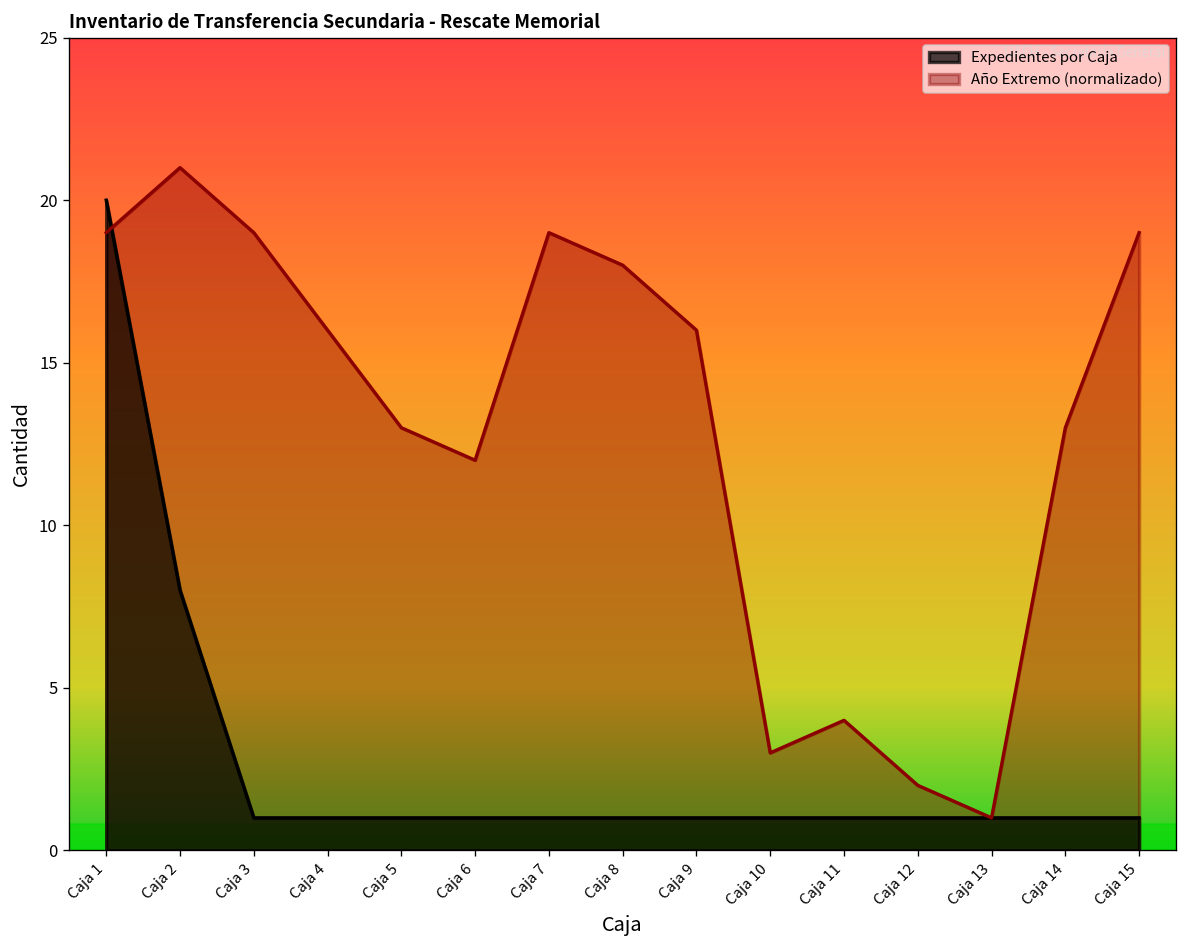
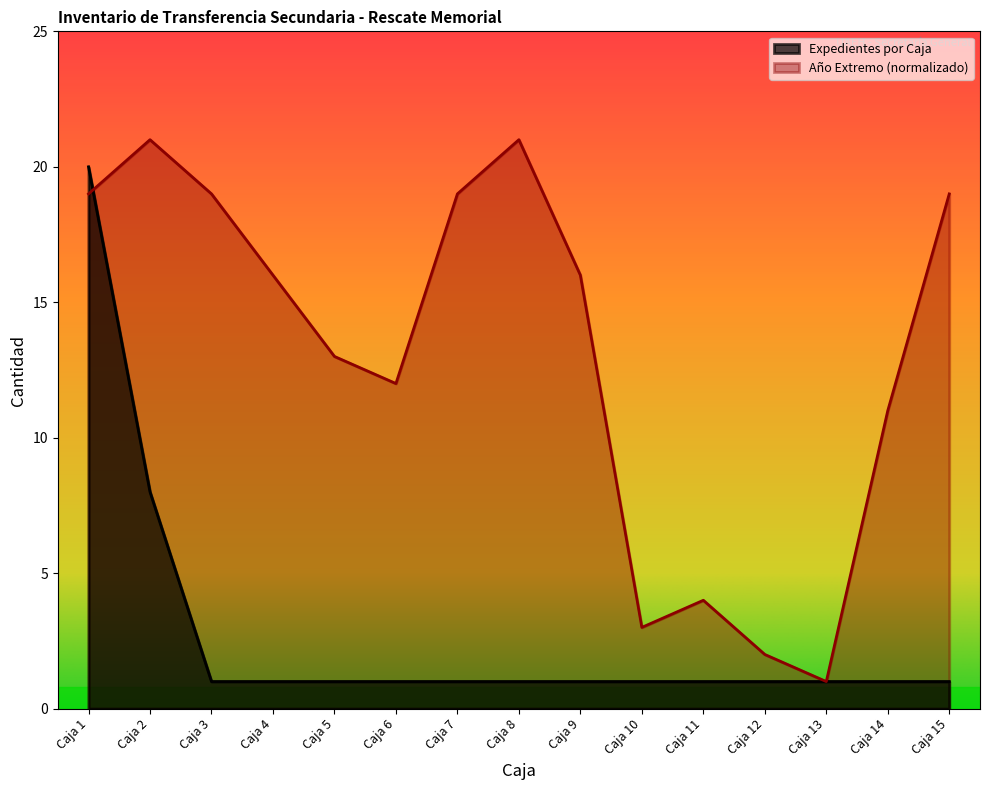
  {
    "Expedientes por Caja": {
      "Caja 1": 20.0,
      "Caja 2": 8.0,
      "Caja 3": 1.0,
      "Caja 4": 1.0,
      "Caja 5": 1.0,
      "Caja 6": 1.0,
      "Caja 7": 1.0,
      "Caja 8": 1.0,
      "Caja 9": 1.0,
      "Caja 10": 1.0,
      "Caja 11": 1.0,
      "Caja 12": 1.0,
      "Caja 14": 1.0,
      "Caja 15": 1.0
    },
    "Año Extremo (normalizado)": {
      "Caja 1": 19.0,
      "Caja 2": 21.0,
      "Caja 3": 19.0,
      "Caja 4": 16.0,
      "Caja 5": 13.0,
      "Caja 6": 12.0,
      "Caja 7": 19.0,
-     "Caja 8": 18.0,
+     "Caja 8": 21.0,
      "Caja 9": 16.0,
      "Caja 10": 3.0,
      "Caja 11": 4.0,
      "Caja 12": 2.0,
-     "Caja 14": 13.0,
+     "Caja 14": 11.0,
      "Caja 15": 19.0
    }
  }
